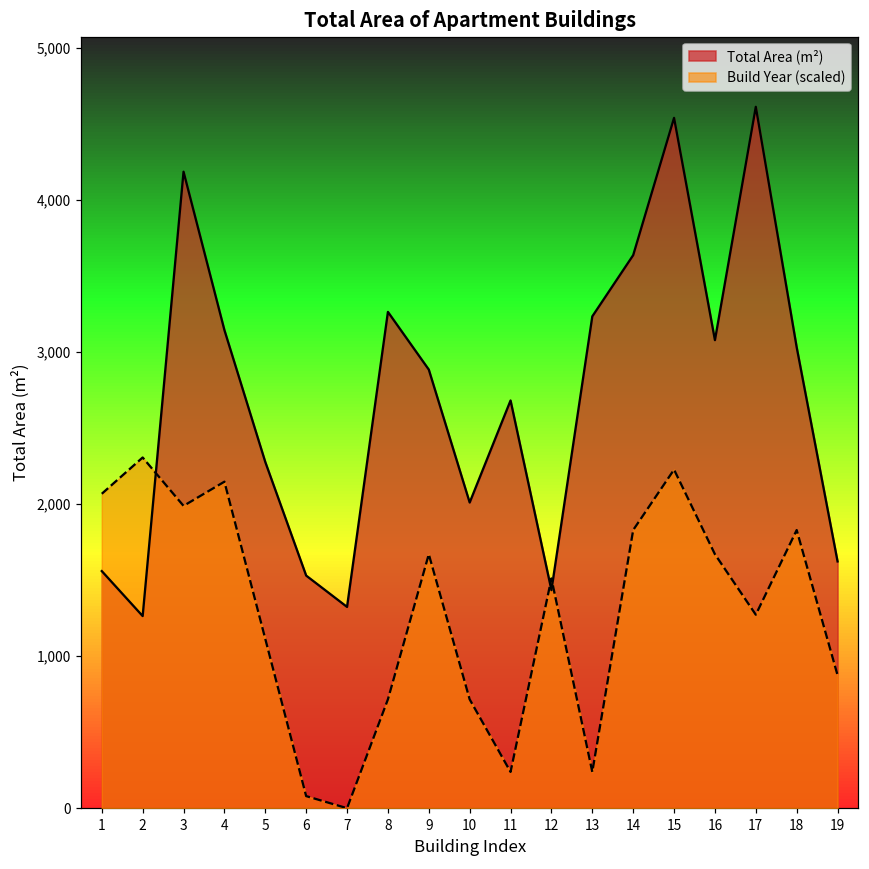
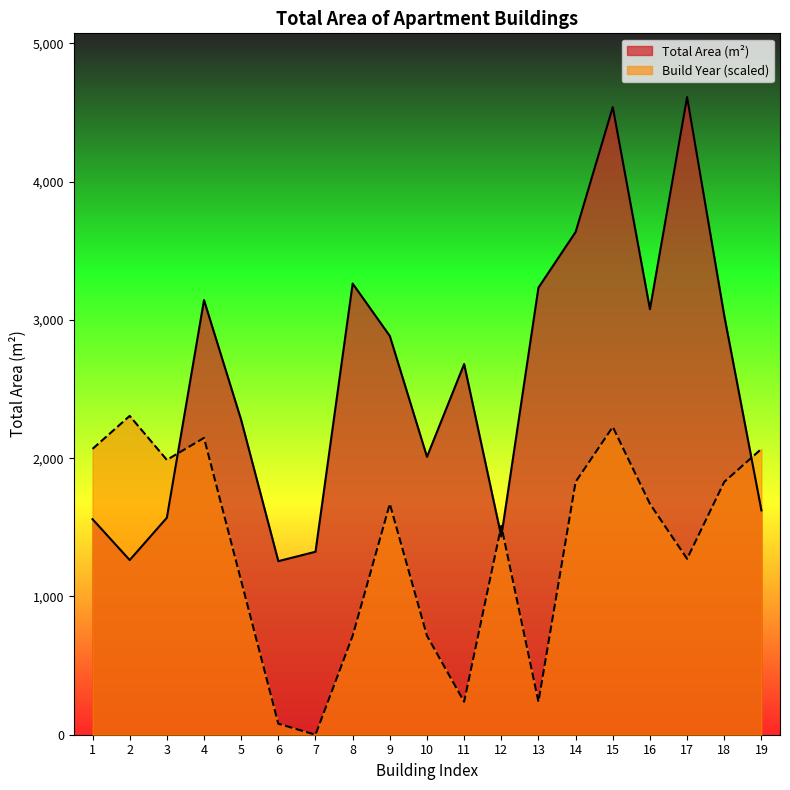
  {
    "Total Area (m²)": {
      "1": "1,560",
      "2": "1,260",
-     "3": "4,190",
+     "3": "1,570",
      "4": "3,140",
      "5": "2,280",
-     "6": "1,530",
+     "6": "1,260",
      "7": "1,320",
      "8": "3,260",
      "9": "2,880",
      "10": "2,010",
      "11": "2,680",
      "12": "1,430",
      "13": "3,230",
      "14": "3,640",
      "15": "4,540",
      "16": "3,080",
      "17": "4,610",
      "18": "3,030",
      "19": "1,620"
    },
    "Build Year (scaled)": {
      "1": "2,070",
      "2": "2,310",
      "3": "1,990",
      "4": "2,150",
      "5": "1,110",
      "6": "80",
      "7": "0",
      "8": "720",
      "9": "1,670",
      "10": "720",
      "11": "240",
      "12": "1,510",
      "13": "240",
      "14": "1,830",
      "15": "2,230",
      "16": "1,670",
      "17": "1,270",
      "18": "1,830",
-     "19": "870"
+     "19": "2,070"
    }
  }
